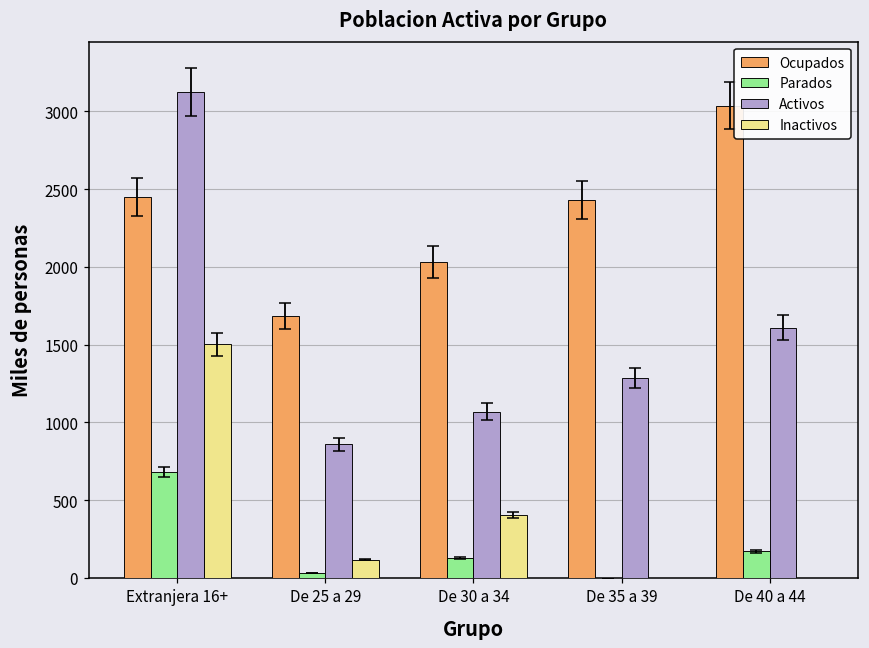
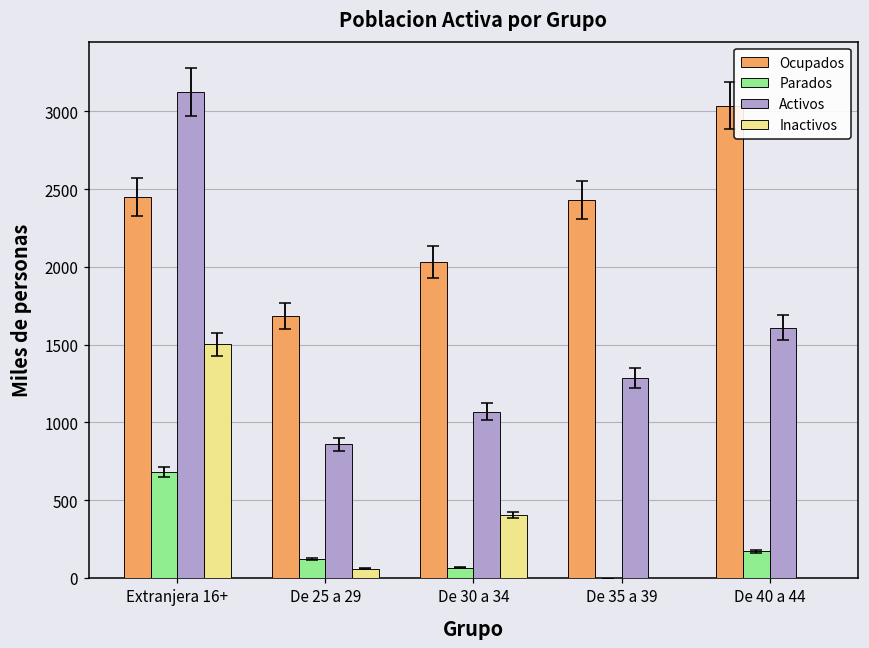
  {
    "Ocupados": {
      "Extranjera 16+": 2450,
      "De 25 a 29": 1680,
      "De 30 a 34": 2030,
      "De 35 a 39": 2430,
      "De 40 a 44": 3030
    },
    "Parados": {
      "Extranjera 16+": 680,
-     "De 25 a 29": 30,
-     "De 30 a 34": 120,
+     "De 25 a 29": 120,
+     "De 30 a 34": 60,
      "De 40 a 44": 170
    },
    "Activos": {
      "Extranjera 16+": 3120,
      "De 25 a 29": 860,
      "De 30 a 34": 1070,
      "De 35 a 39": 1290,
      "De 40 a 44": 1610
    },
    "Inactivos": {
      "Extranjera 16+": 1500,
-     "De 25 a 29": 120,
+     "De 25 a 29": 60,
      "De 30 a 34": 410
    }
  }
